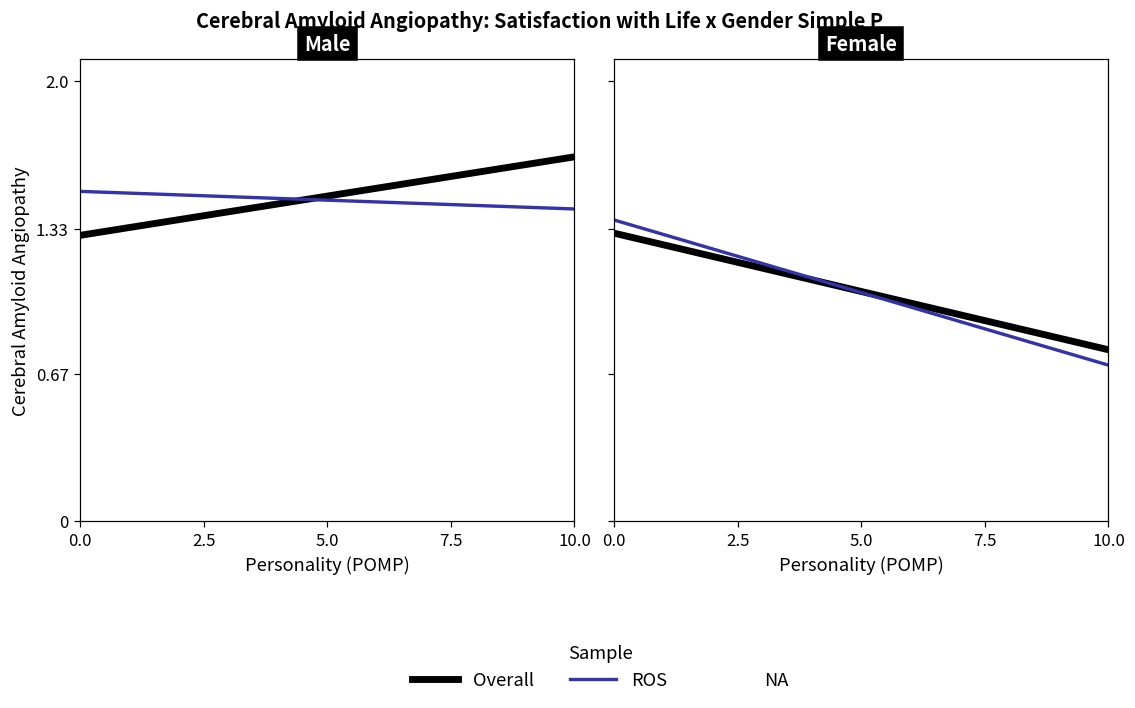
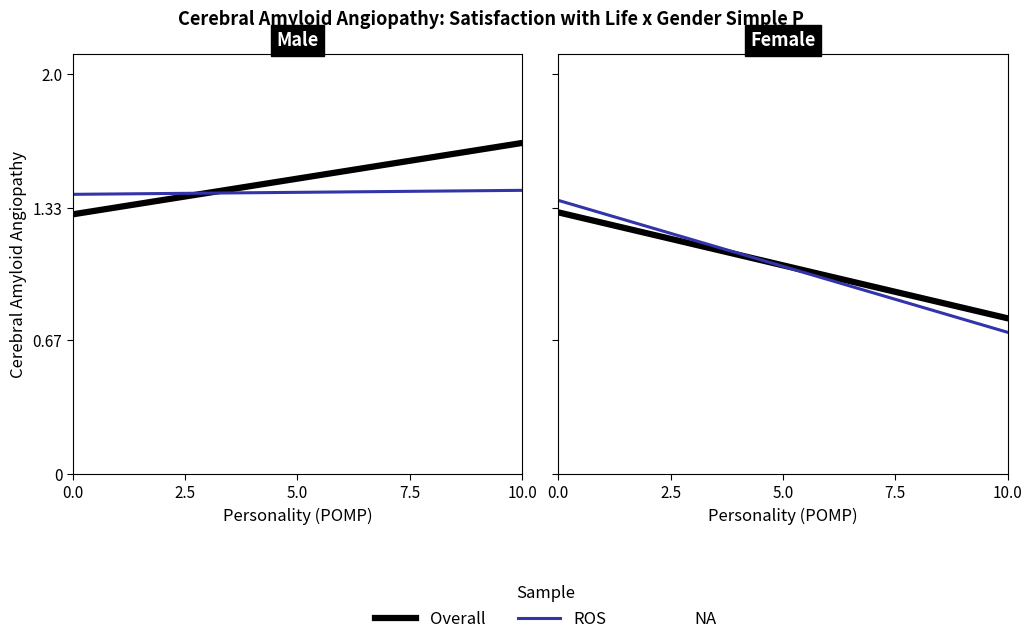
  {
    "Male": {
      "Overall": {
        "0.0": 1.3,
        "10.0": 1.66
      },
      "ROS": {
-       "0.0": 1.5,
+       "0.0": 1.4,
        "10.0": 1.42
      }
    }
  }
